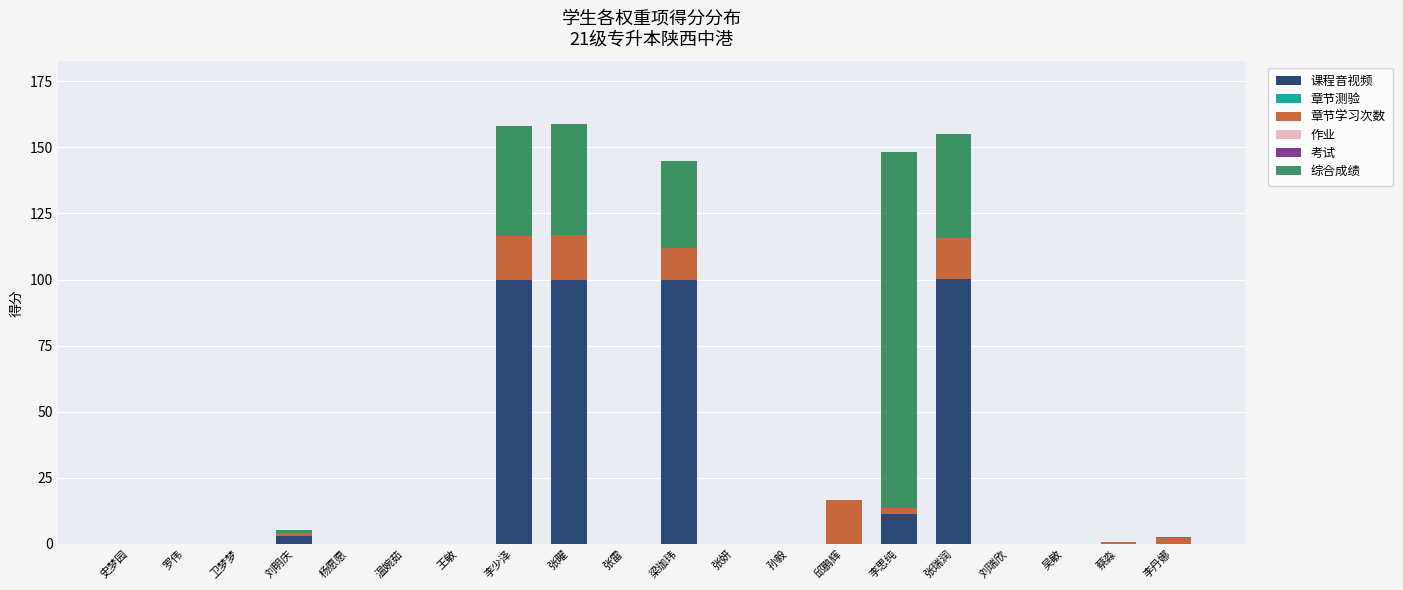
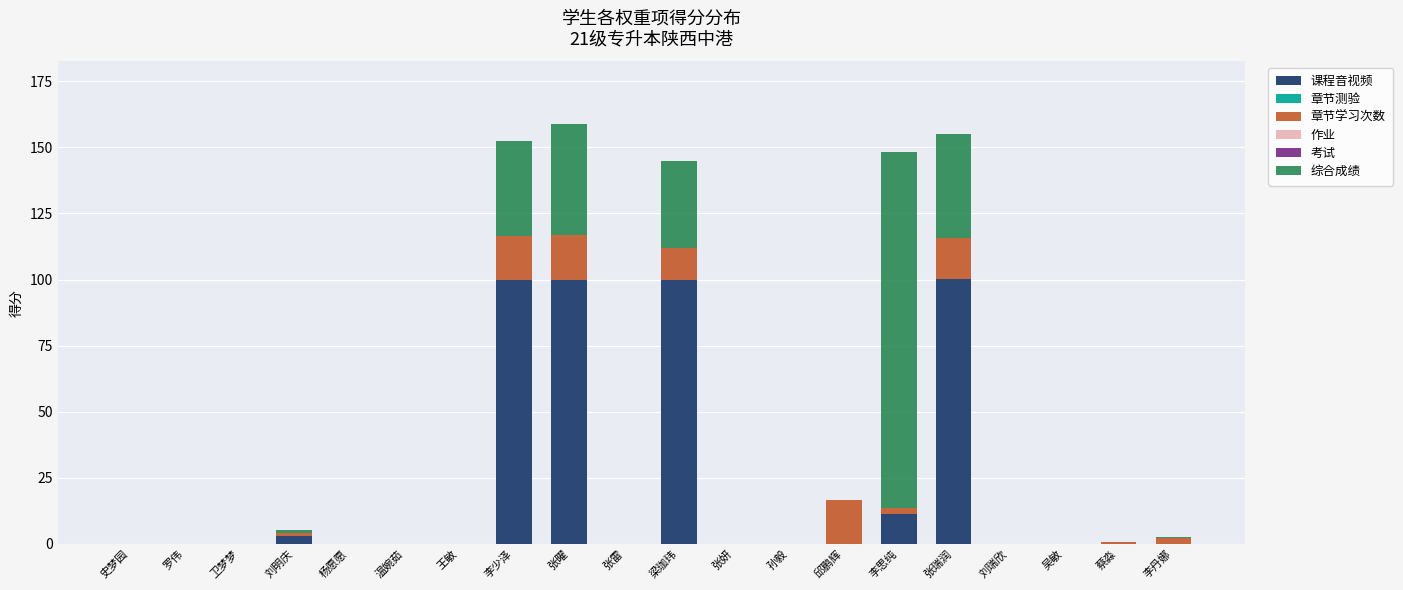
  {
    "章节测验": {
      "史梦园": 0,
      "罗伟": 0,
      "卫梦梦": 0,
      "刘明庆": 3,
      "杨愿愿": 0,
      "温婉茹": 0,
      "王敏": 0,
      "李少泽": 100,
      "张曜": 100,
      "张雷": 0,
      "梁珈玮": 100,
      "张妍": 0,
      "孙毅": 0,
      "邱鹏辉": 0,
      "李思纯": 11,
      "张瑞润": 100,
      "刘瑞欣": 0,
      "吴敏": 0,
      "蔡淼": 0,
      "李丹娜": 0
    },
    "考试": {
      "史梦园": 0,
      "罗伟": 0,
      "卫梦梦": 0,
      "杨愿愿": 0,
      "温婉茹": 0,
      "王敏": 0,
      "张雷": 0,
      "张妍": 0,
      "孙毅": 0,
      "刘瑞欣": 0,
      "吴敏": 0,
      "蔡淼": 0
    },
    "综合成绩": {
      "史梦园": 0,
      "罗伟": 0,
      "卫梦梦": 0,
      "刘明庆": 1,
      "杨愿愿": 0,
      "温婉茹": 0,
      "王敏": 0,
-     "李少泽": 42,
+     "李少泽": 36,
      "张曜": 42,
      "张雷": 0,
      "梁珈玮": 33,
      "张妍": 0,
      "孙毅": 0,
      "李思纯": 135,
      "张瑞润": 39,
      "刘瑞欣": 0,
      "吴敏": 0
    }
  }
